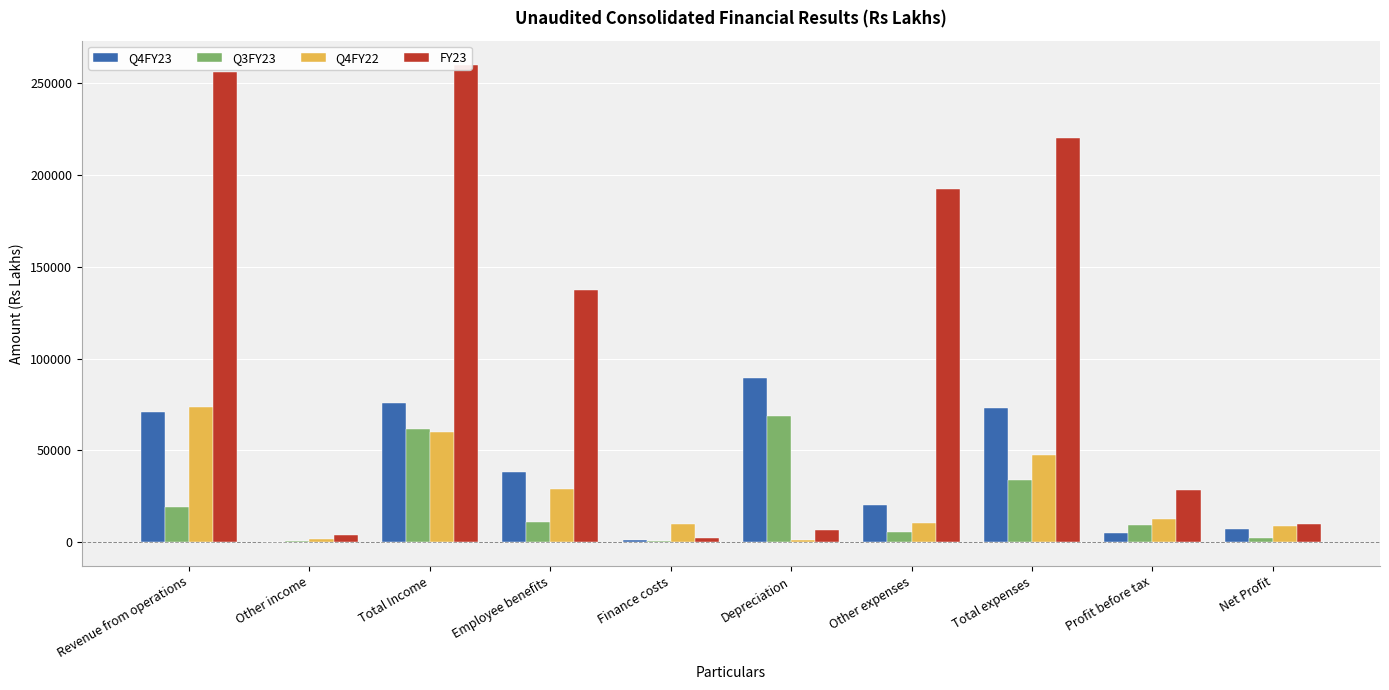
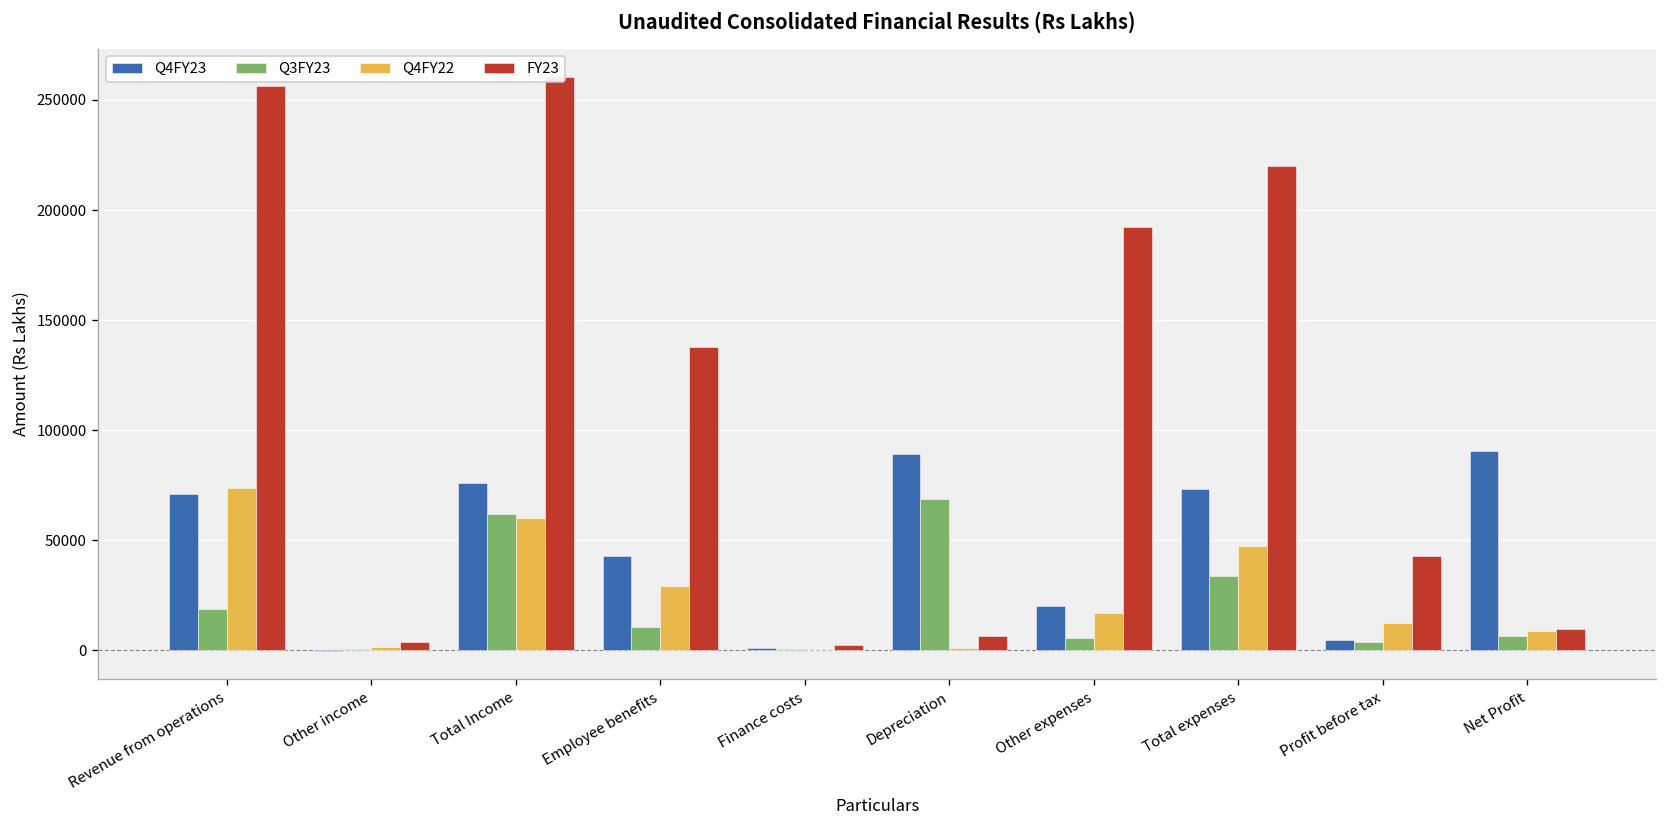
  {
    "Q4FY23": {
      "Revenue from operations": 71000,
      "Total Income": 76000,
-     "Employee benefits": 38000,
+     "Employee benefits": 43000,
      "Depreciation": 89000,
      "Other expenses": 20000,
      "Total expenses": 73000,
      "Profit before tax": 5000,
-     "Net Profit": 7000
+     "Net Profit": 91000
    },
    "Q3FY23": {
      "Revenue from operations": 19000,
      "Total Income": 62000,
      "Employee benefits": 11000,
      "Depreciation": 69000,
      "Other expenses": 6000,
      "Total expenses": 34000,
-     "Profit before tax": 9000,
-     "Net Profit": 2000
+     "Profit before tax": 4000,
+     "Net Profit": 7000
    },
    "Q4FY22": {
      "Revenue from operations": 74000,
      "Other income": 2000,
      "Total Income": 60000,
      "Employee benefits": 29000,
-     "Finance costs": 10000,
-     "Other expenses": 10000,
+     "Finance costs": 0,
+     "Other expenses": 17000,
      "Total expenses": 48000,
      "Profit before tax": 12000,
      "Net Profit": 9000
    },
    "FY23": {
      "Revenue from operations": 256000,
      "Other income": 4000,
      "Employee benefits": 138000,
      "Finance costs": 2000,
      "Depreciation": 7000,
      "Other expenses": 192000,
      "Total expenses": 220000,
-     "Profit before tax": 28000,
+     "Profit before tax": 43000,
      "Net Profit": 10000
    }
  }
